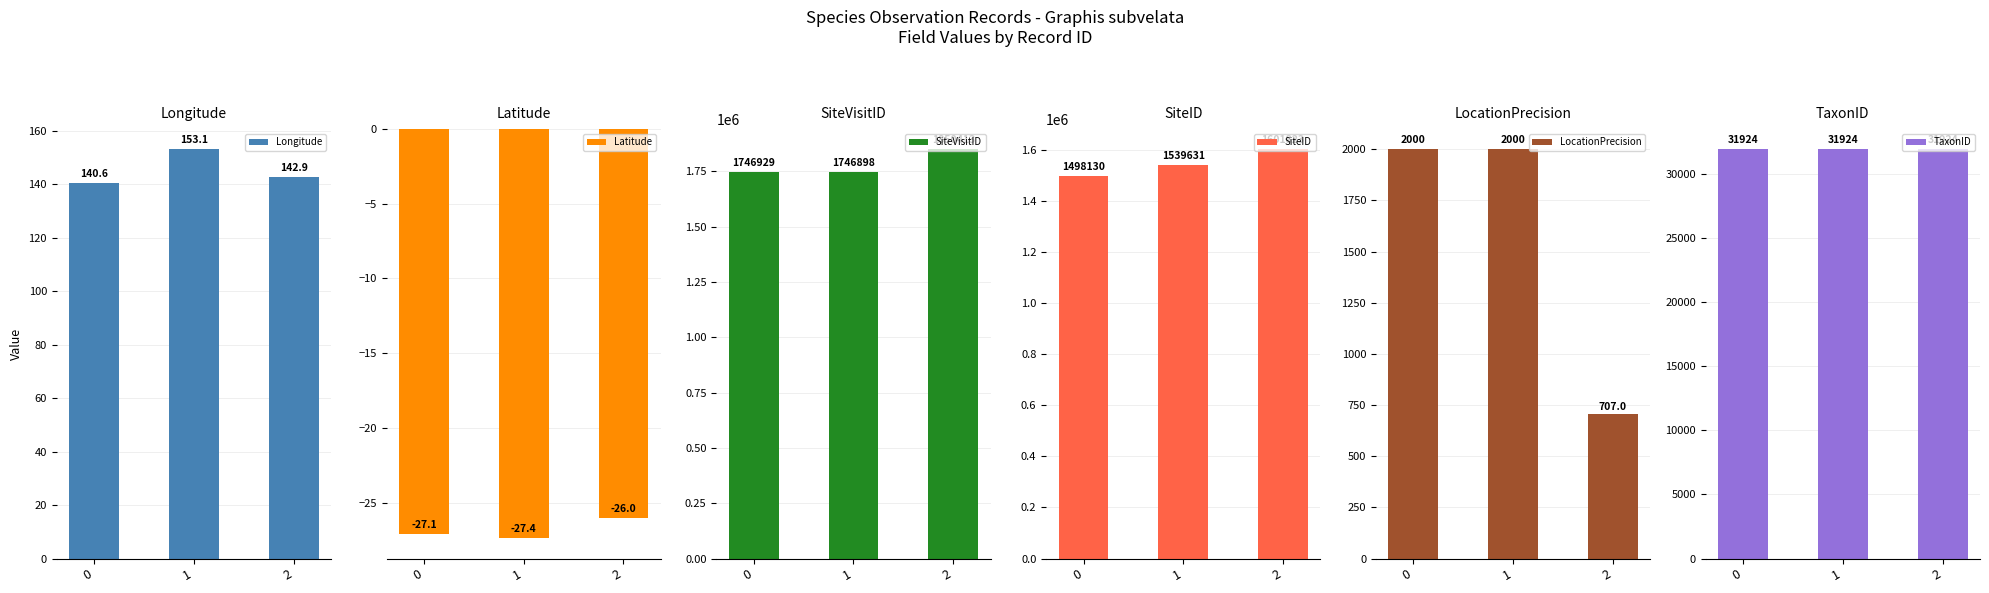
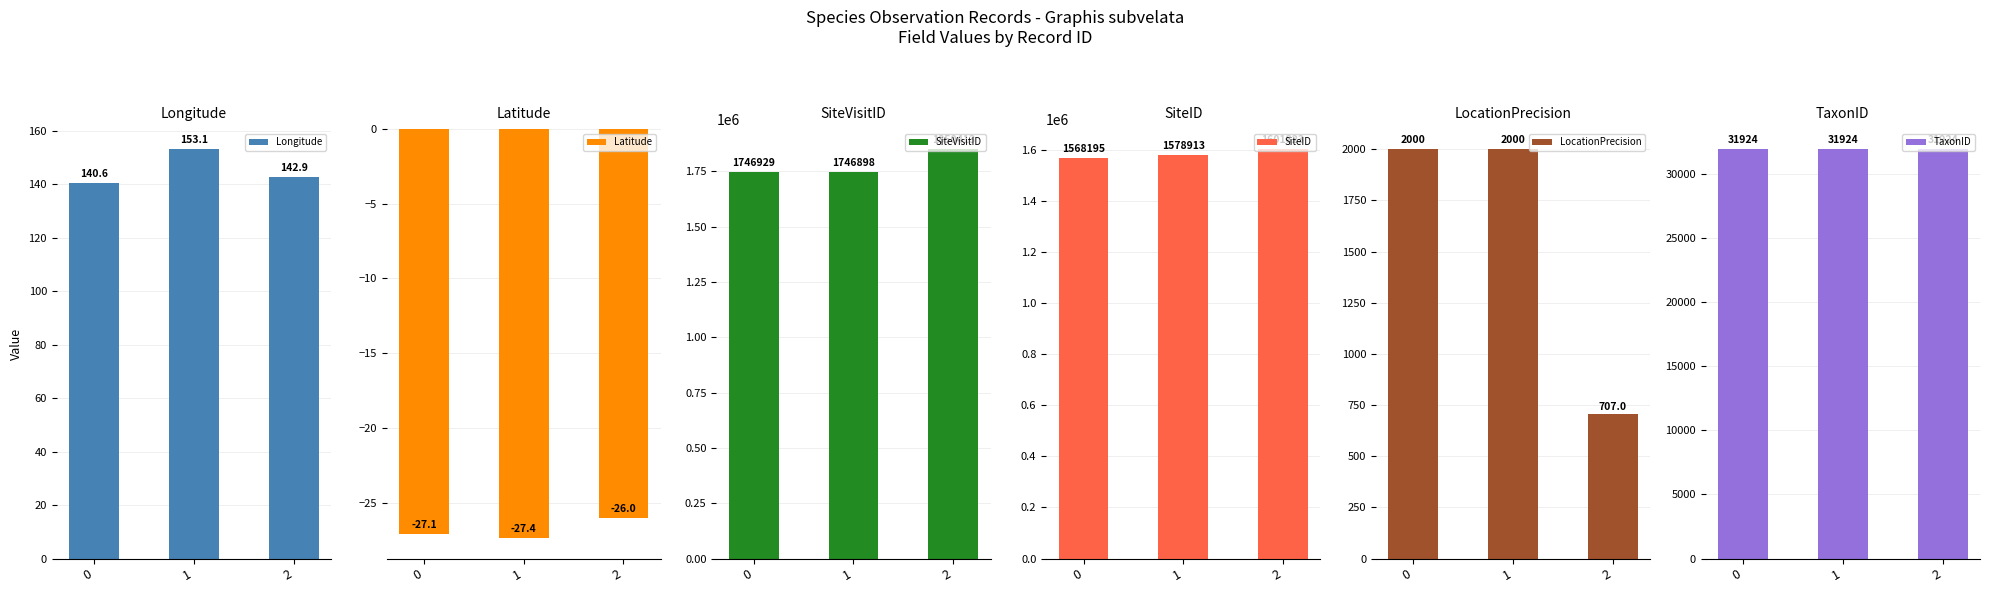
  {
    "Longitude": {
      "0": 140.6,
      "1": 153.1,
      "2": 142.9
    },
    "Latitude": {
      "0": -27.1,
      "1": -27.4,
      "2": -26.0
    },
    "SiteVisitID": {
      "0": 1746929,
      "1": 1746898
    },
    "SiteID": {
-     "0": 1498130,
-     "1": 1539631
+     "0": 1568195,
+     "1": 1578913
    },
    "LocationPrecision": {
      "0": 2000,
      "1": 2000,
      "2": 707.0
    },
    "TaxonID": {
      "0": 31924,
      "1": 31924
    }
  }
